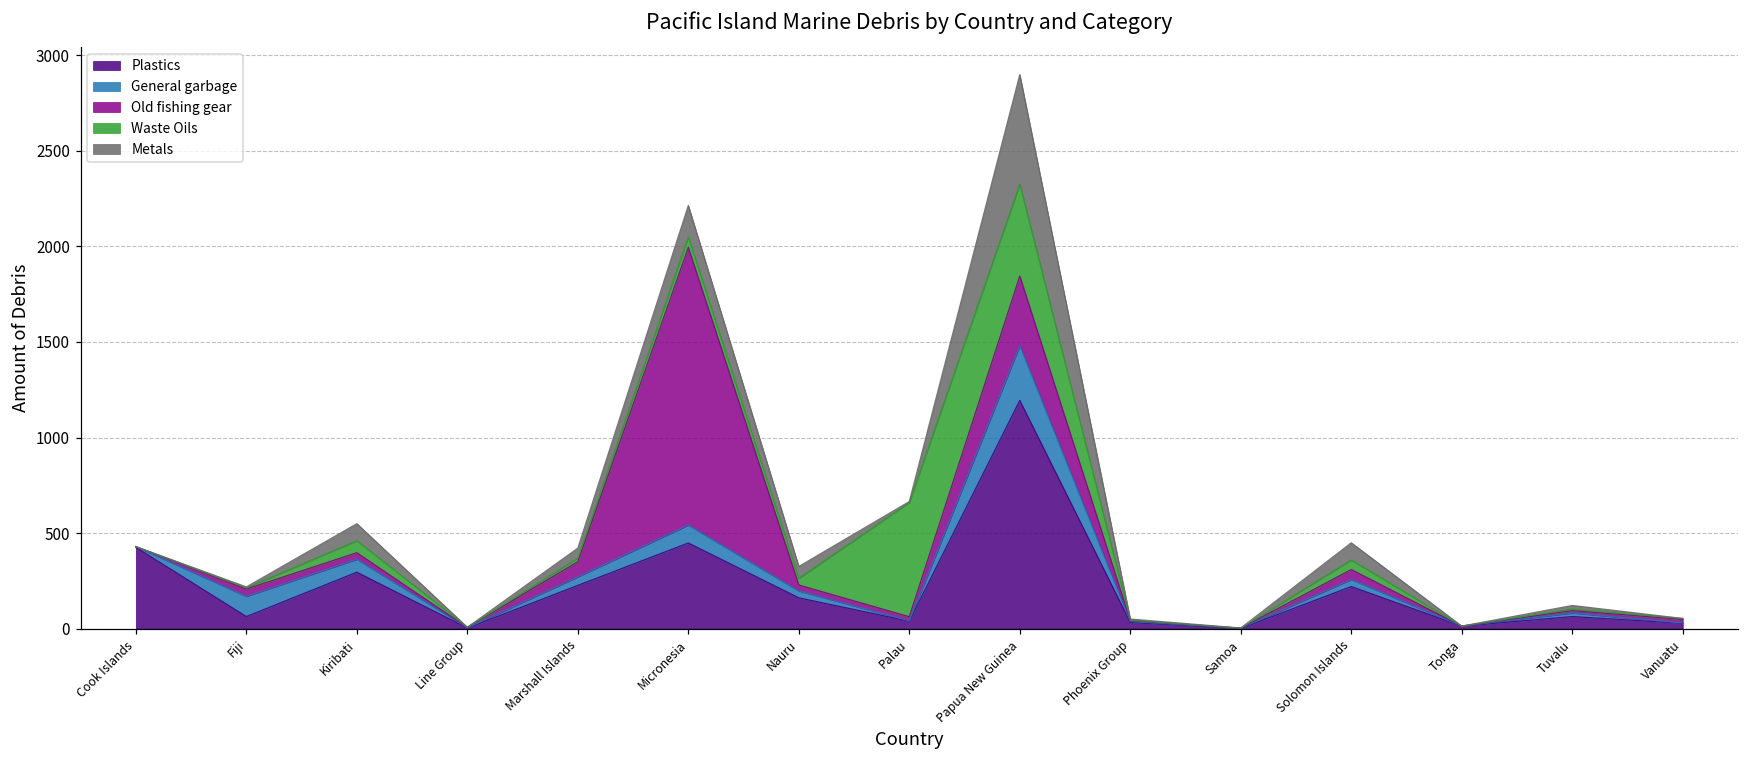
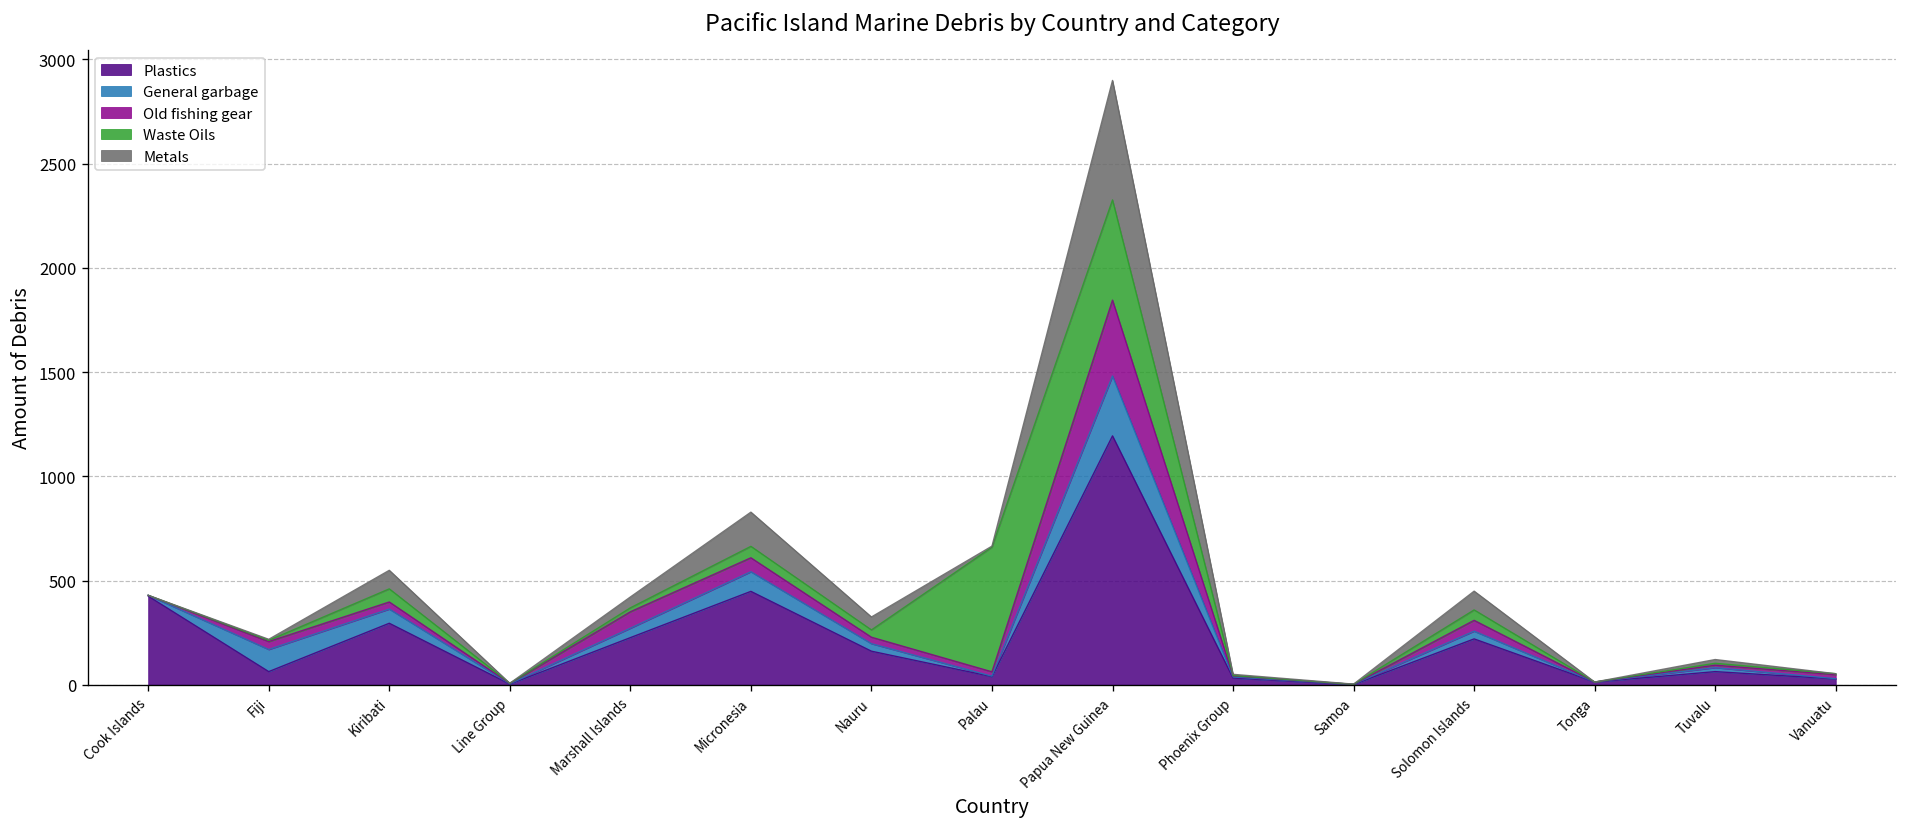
  {
    "Plastics": {
      "Fiji": 60,
      "Kiribati": 300,
      "Marshall Islands": 230,
      "Micronesia": 450,
      "Nauru": 160,
      "Papua New Guinea": 1190,
      "Solomon Islands": 220,
      "Tuvalu": 60
    },
    "General garbage": {
      "Fiji": 110,
      "Kiribati": 70,
      "Marshall Islands": 50,
      "Micronesia": 90,
      "Nauru": 40,
      "Papua New Guinea": 290,
      "Solomon Islands": 40
    },
    "Old fishing gear": {
      "Kiribati": 30,
      "Marshall Islands": 80,
-     "Micronesia": 1450,
+     "Micronesia": 70,
      "Nauru": 30,
      "Palau": 20,
      "Papua New Guinea": 360,
      "Solomon Islands": 50
    },
    "Waste Oils": {
      "Kiribati": 60,
      "Marshall Islands": 20,
      "Micronesia": 60,
      "Nauru": 40,
      "Papua New Guinea": 480,
      "Solomon Islands": 50
    },
    "Metals": {
      "Kiribati": 90,
      "Marshall Islands": 50,
      "Micronesia": 160,
      "Nauru": 60,
      "Papua New Guinea": 570,
      "Solomon Islands": 90,
      "Tuvalu": 20
    }
  }
